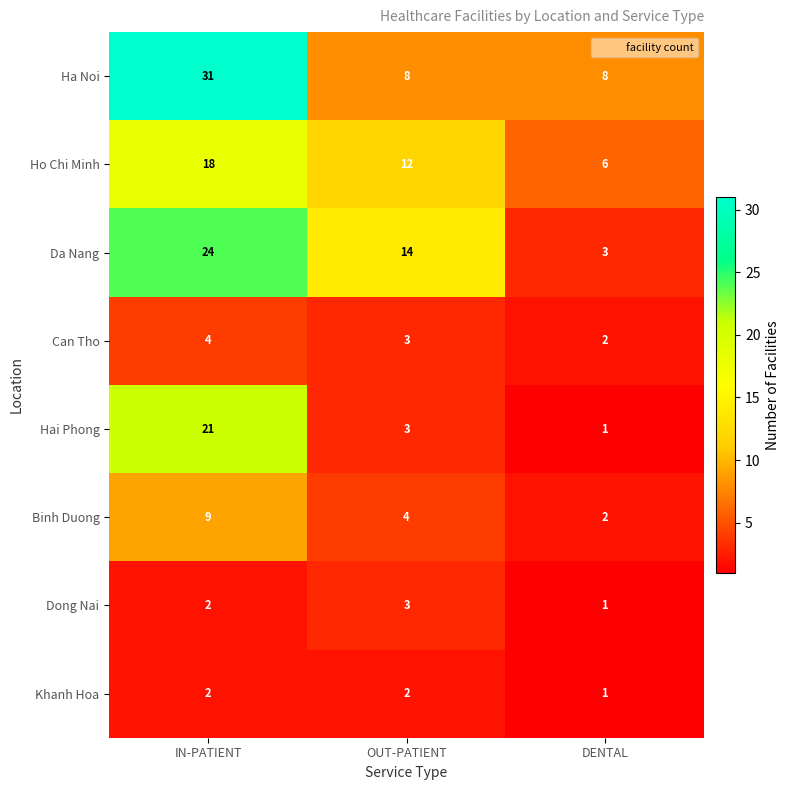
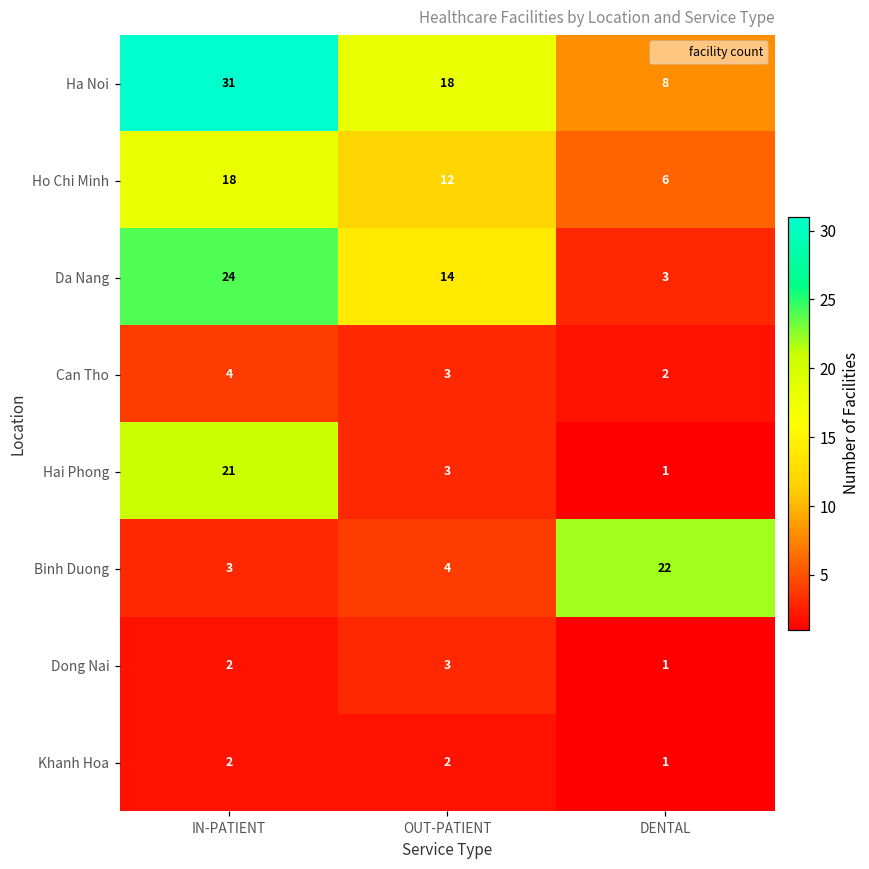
  {
    "Ha Noi": {
      "IN-PATIENT": 31,
-     "OUT-PATIENT": 8,
+     "OUT-PATIENT": 18,
      "DENTAL": 8
    },
    "Ho Chi Minh": {
      "IN-PATIENT": 18,
      "OUT-PATIENT": 12,
      "DENTAL": 6
    },
    "Da Nang": {
      "IN-PATIENT": 24,
      "OUT-PATIENT": 14,
      "DENTAL": 3
    },
    "Can Tho": {
      "IN-PATIENT": 4,
      "OUT-PATIENT": 3,
      "DENTAL": 2
    },
    "Hai Phong": {
      "IN-PATIENT": 21,
      "OUT-PATIENT": 3,
      "DENTAL": 1
    },
    "Binh Duong": {
-     "IN-PATIENT": 9,
+     "IN-PATIENT": 3,
      "OUT-PATIENT": 4,
-     "DENTAL": 2
+     "DENTAL": 22
    },
    "Dong Nai": {
      "IN-PATIENT": 2,
      "OUT-PATIENT": 3,
      "DENTAL": 1
    },
    "Khanh Hoa": {
      "IN-PATIENT": 2,
      "OUT-PATIENT": 2,
      "DENTAL": 1
    }
  }
